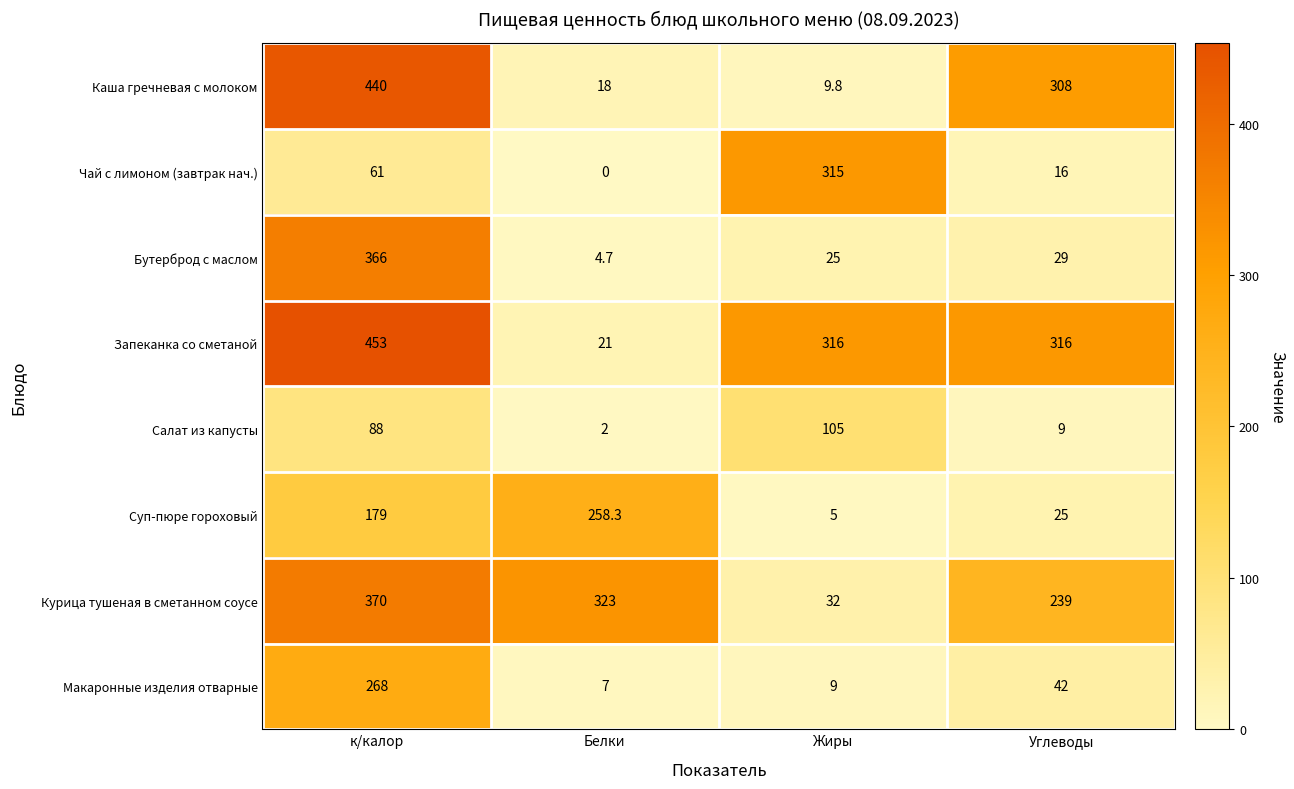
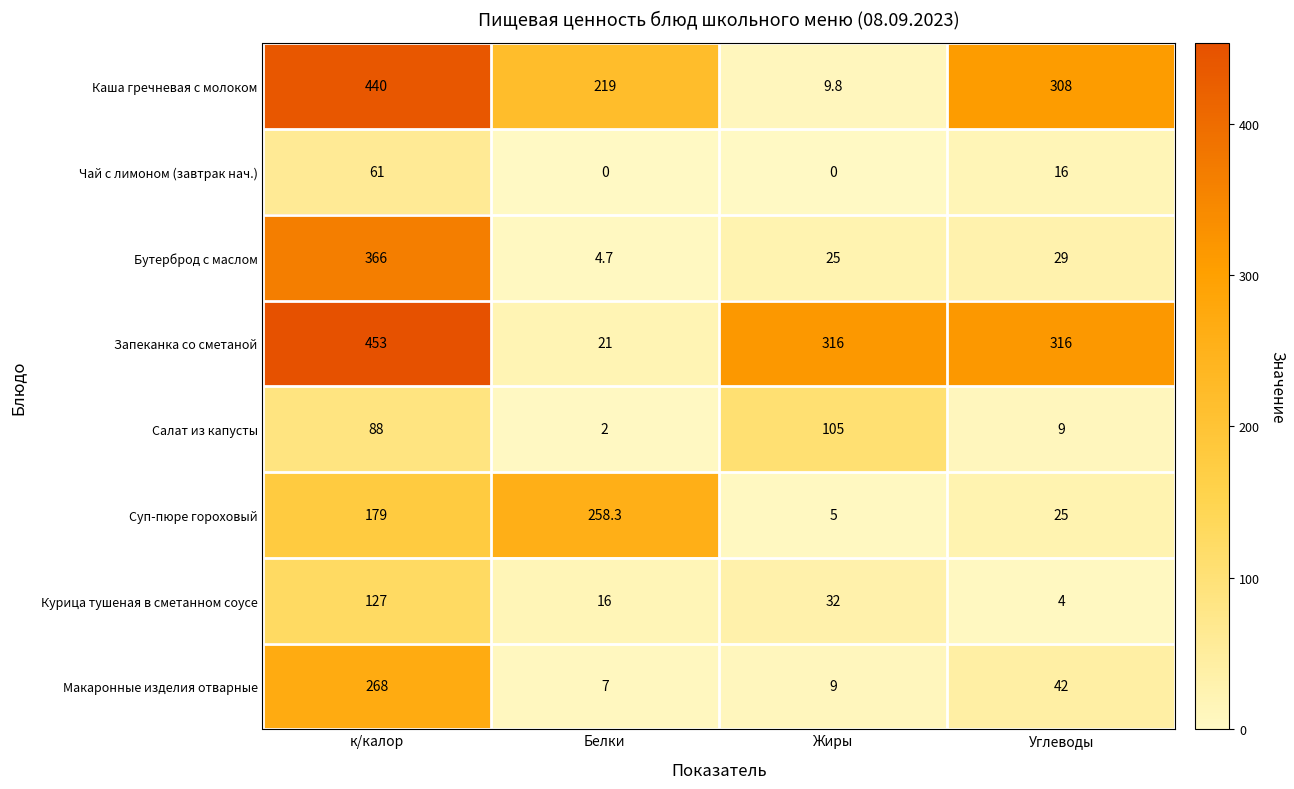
  {
    "Каша гречневая с молоком": {
      "к/калор": 440,
-     "Белки": 18,
+     "Белки": 219,
      "Жиры": 9.8,
      "Углеводы": 308
    },
    "Чай с лимоном (завтрак нач.)": {
      "к/калор": 61,
      "Белки": 0,
-     "Жиры": 315,
+     "Жиры": 0,
      "Углеводы": 16
    },
    "Бутерброд с маслом": {
      "к/калор": 366,
      "Белки": 4.7,
      "Жиры": 25,
      "Углеводы": 29
    },
    "Запеканка со сметаной": {
      "к/калор": 453,
      "Белки": 21,
      "Жиры": 316,
      "Углеводы": 316
    },
    "Салат из капусты": {
      "к/калор": 88,
      "Белки": 2,
      "Жиры": 105,
      "Углеводы": 9
    },
    "Суп-пюре гороховый": {
      "к/калор": 179,
      "Белки": 258.3,
      "Жиры": 5,
      "Углеводы": 25
    },
    "Курица тушеная в сметанном соусе": {
-     "к/калор": 370,
-     "Белки": 323,
+     "к/калор": 127,
+     "Белки": 16,
      "Жиры": 32,
-     "Углеводы": 239
+     "Углеводы": 4
    },
    "Макаронные изделия отварные": {
      "к/калор": 268,
      "Белки": 7,
      "Жиры": 9,
      "Углеводы": 42
    }
  }
